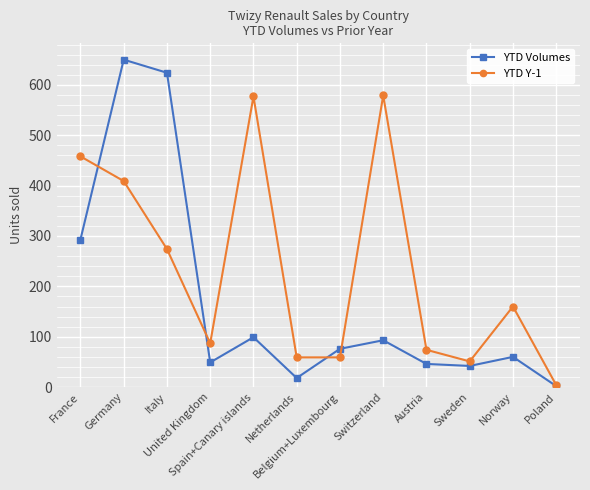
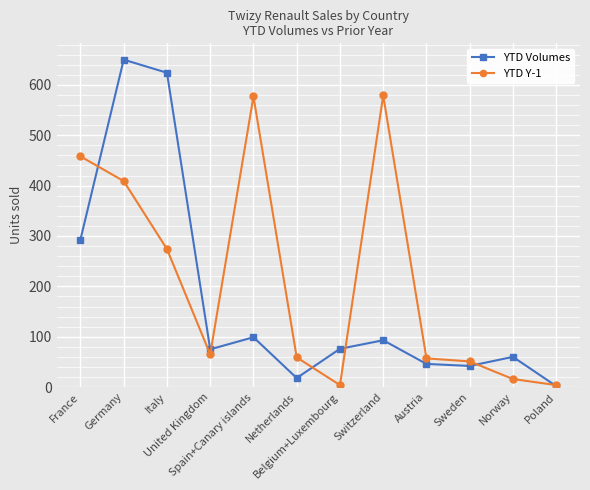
  {
    "YTD Volumes": {
      "France": 290,
      "Germany": 650,
      "Italy": 620,
-     "United Kingdom": 50,
+     "United Kingdom": 80,
      "Spain+Canary islands": 100,
      "Netherlands": 20,
      "Belgium+Luxembourg": 80,
      "Switzerland": 90,
      "Austria": 50,
      "Sweden": 40,
      "Norway": 60
    },
    "YTD Y-1": {
      "France": 460,
      "Germany": 410,
      "Italy": 270,
-     "United Kingdom": 90,
+     "United Kingdom": 70,
      "Spain+Canary islands": 580,
      "Netherlands": 60,
-     "Belgium+Luxembourg": 60,
+     "Belgium+Luxembourg": 0,
      "Switzerland": 580,
-     "Austria": 70,
+     "Austria": 60,
      "Sweden": 50,
-     "Norway": 160
+     "Norway": 20
    }
  }
